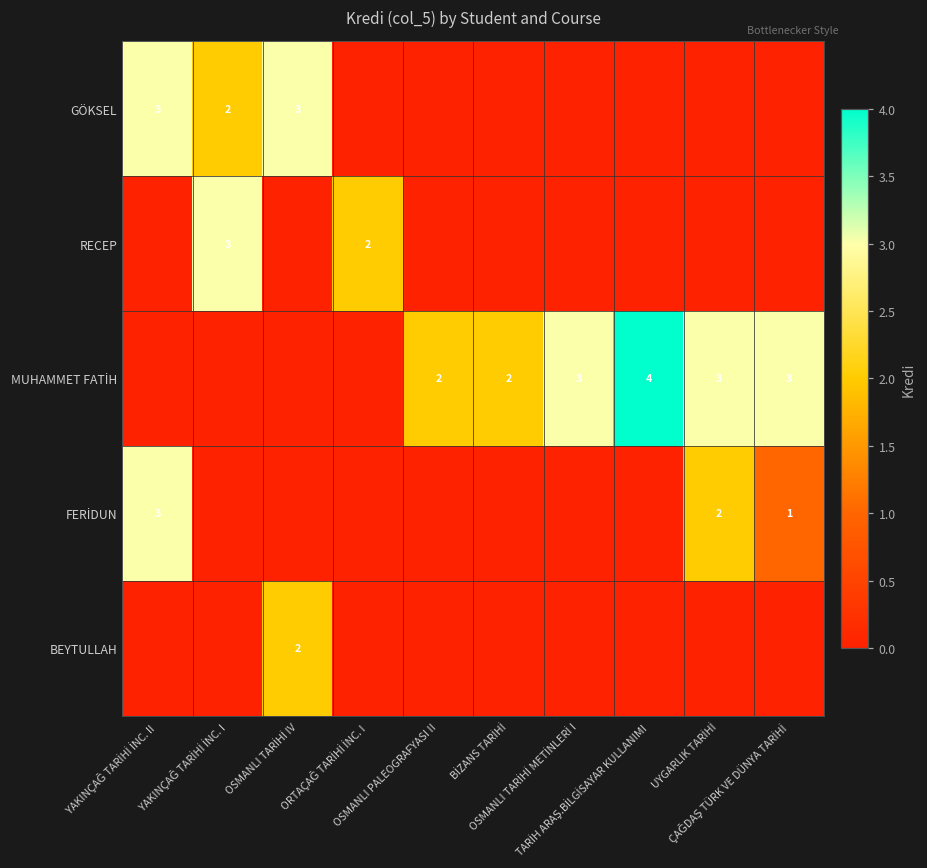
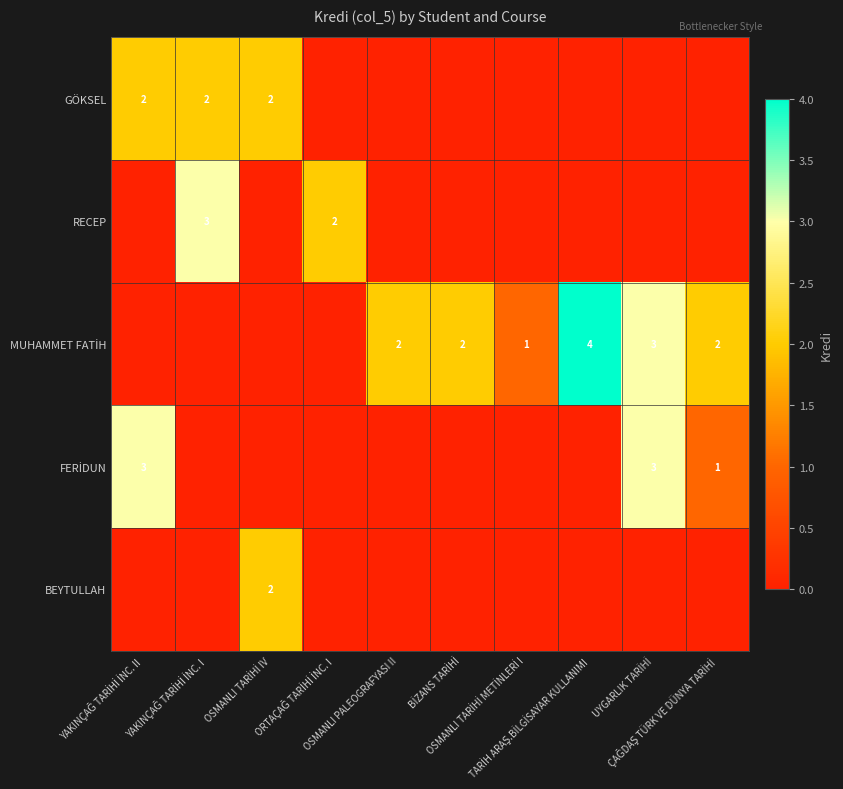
  {
    "GÖKSEL": {
-     "YAKINÇAĞ TARİHİ İNC. II": 3,
+     "YAKINÇAĞ TARİHİ İNC. II": 2,
      "YAKINÇAĞ TARİHİ İNC. I": 2,
-     "OSMANLI TARİHİ IV": 3
+     "OSMANLI TARİHİ IV": 2
    },
    "RECEP": {
      "YAKINÇAĞ TARİHİ İNC. I": 3,
      "ORTAÇAĞ TARİHİ İNC. I": 2
    },
    "MUHAMMET FATİH": {
      "OSMANLI PALEOGRAFYASI II": 2,
      "BİZANS TARİHİ": 2,
-     "OSMANLI TARİHİ METİNLERİ I": 3,
+     "OSMANLI TARİHİ METİNLERİ I": 1,
      "TARİH ARAŞ.BİLGİSAYAR KULLANIMI": 4,
      "UYGARLIK TARİHİ": 3,
-     "ÇAĞDAŞ TÜRK VE DÜNYA TARİHİ": 3
+     "ÇAĞDAŞ TÜRK VE DÜNYA TARİHİ": 2
    },
    "FERİDUN": {
      "YAKINÇAĞ TARİHİ İNC. II": 3,
-     "UYGARLIK TARİHİ": 2,
+     "UYGARLIK TARİHİ": 3,
      "ÇAĞDAŞ TÜRK VE DÜNYA TARİHİ": 1
    },
    "BEYTULLAH": {
      "OSMANLI TARİHİ IV": 2
    }
  }
